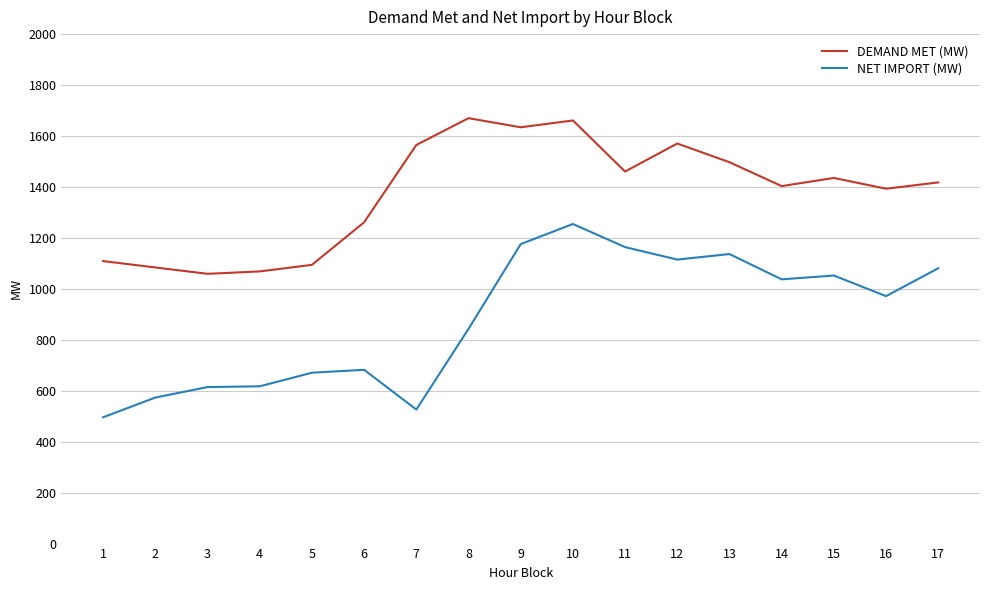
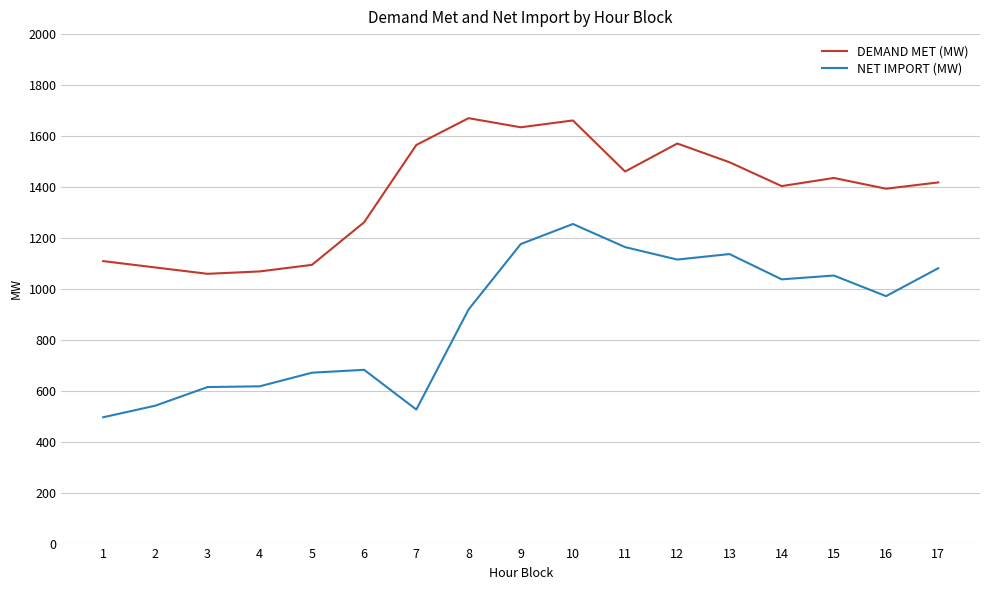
  {
    "DEMAND MET (MW)": {
      "1": 1110,
      "2": 1080,
      "3": 1060,
      "4": 1070,
      "5": 1090,
      "6": 1260,
      "7": 1560,
      "8": 1670,
      "9": 1630,
      "10": 1660,
      "11": 1460,
      "12": 1570,
      "13": 1500,
      "14": 1400,
      "15": 1440,
      "16": 1390,
      "17": 1420
    },
    "NET IMPORT (MW)": {
      "1": 500,
-     "2": 570,
+     "2": 540,
      "3": 610,
      "4": 620,
      "5": 670,
      "6": 680,
      "7": 530,
-     "8": 840,
+     "8": 920,
      "9": 1180,
      "10": 1250,
      "11": 1160,
      "12": 1110,
      "13": 1140,
      "14": 1040,
      "15": 1050,
      "16": 970,
      "17": 1080
    }
  }
